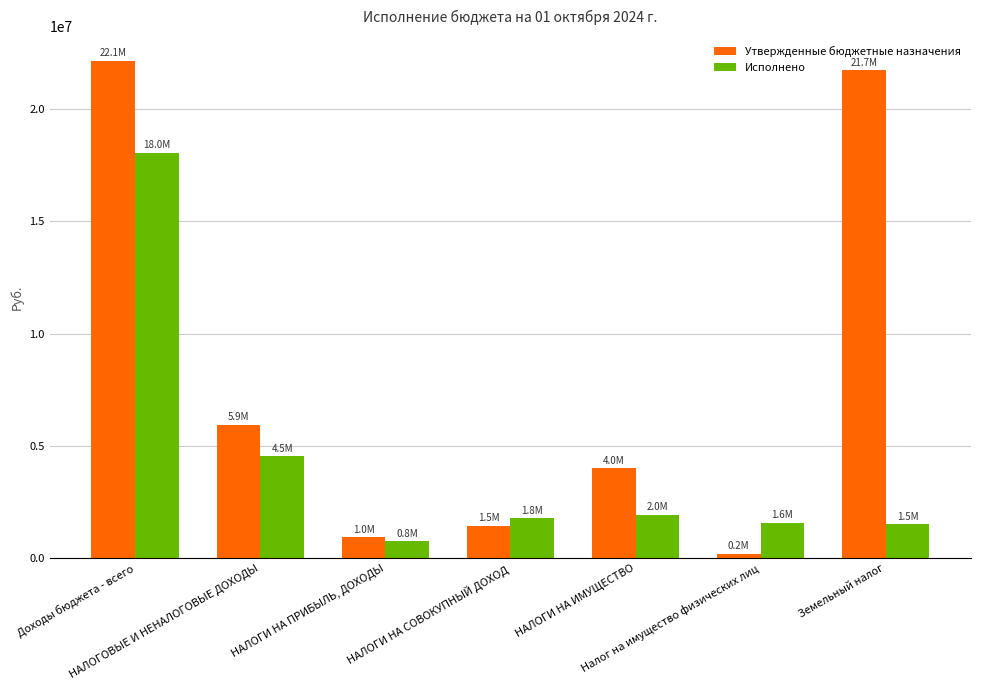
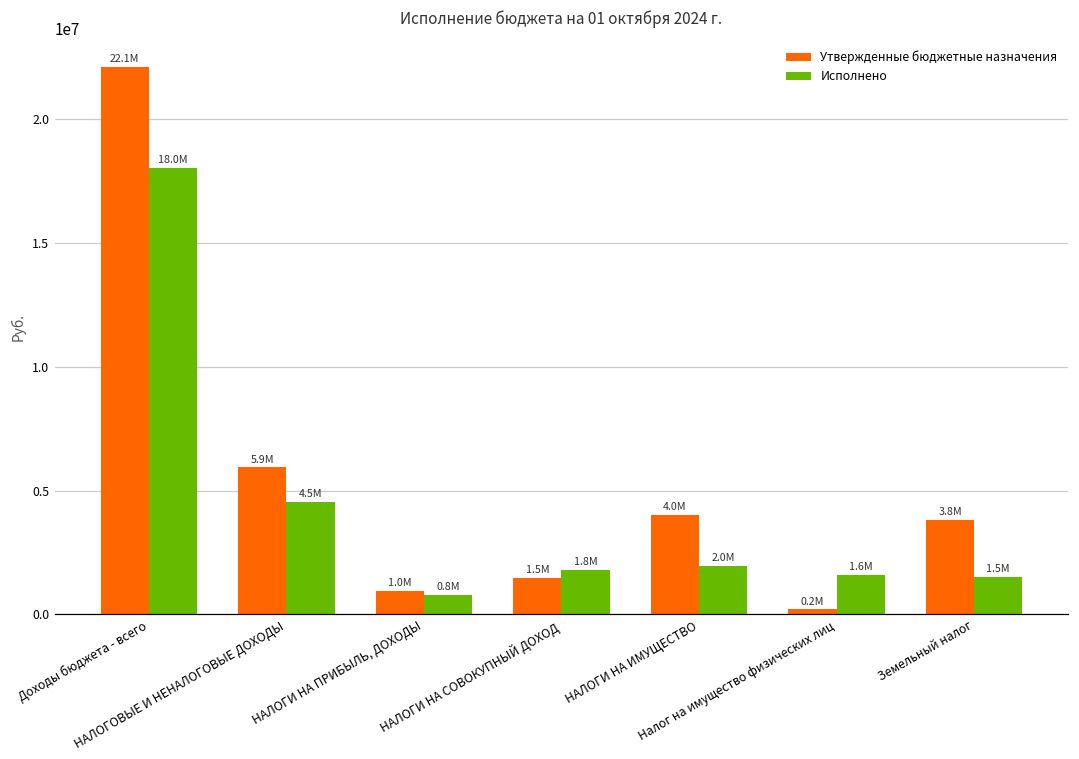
  {
    "Утвержденные бюджетные назначения": {
      "Доходы бюджета - всего": "22.1M",
      "НАЛОГОВЫЕ И НЕНАЛОГОВЫЕ ДОХОДЫ": "5.9M",
      "НАЛОГИ НА ПРИБЫЛЬ, ДОХОДЫ": "1.0M",
      "НАЛОГИ НА СОВОКУПНЫЙ ДОХОД": "1.5M",
      "НАЛОГИ НА ИМУЩЕСТВО": "4.0M",
      "Налог на имущество физических лиц": "0.2M",
-     "Земельный налог": "21.7M"
+     "Земельный налог": "3.8M"
    },
    "Исполнено": {
      "Доходы бюджета - всего": "18.0M",
      "НАЛОГОВЫЕ И НЕНАЛОГОВЫЕ ДОХОДЫ": "4.5M",
      "НАЛОГИ НА ПРИБЫЛЬ, ДОХОДЫ": "0.8M",
      "НАЛОГИ НА СОВОКУПНЫЙ ДОХОД": "1.8M",
      "НАЛОГИ НА ИМУЩЕСТВО": "2.0M",
      "Налог на имущество физических лиц": "1.6M",
      "Земельный налог": "1.5M"
    }
  }
